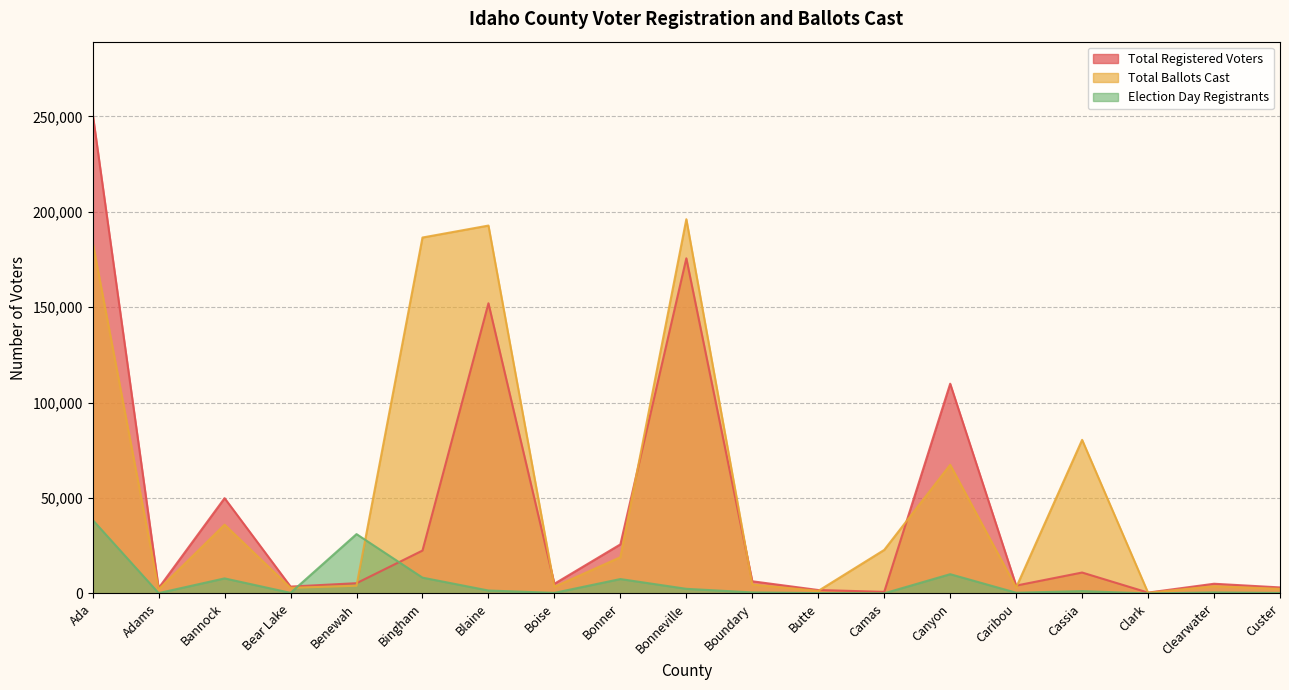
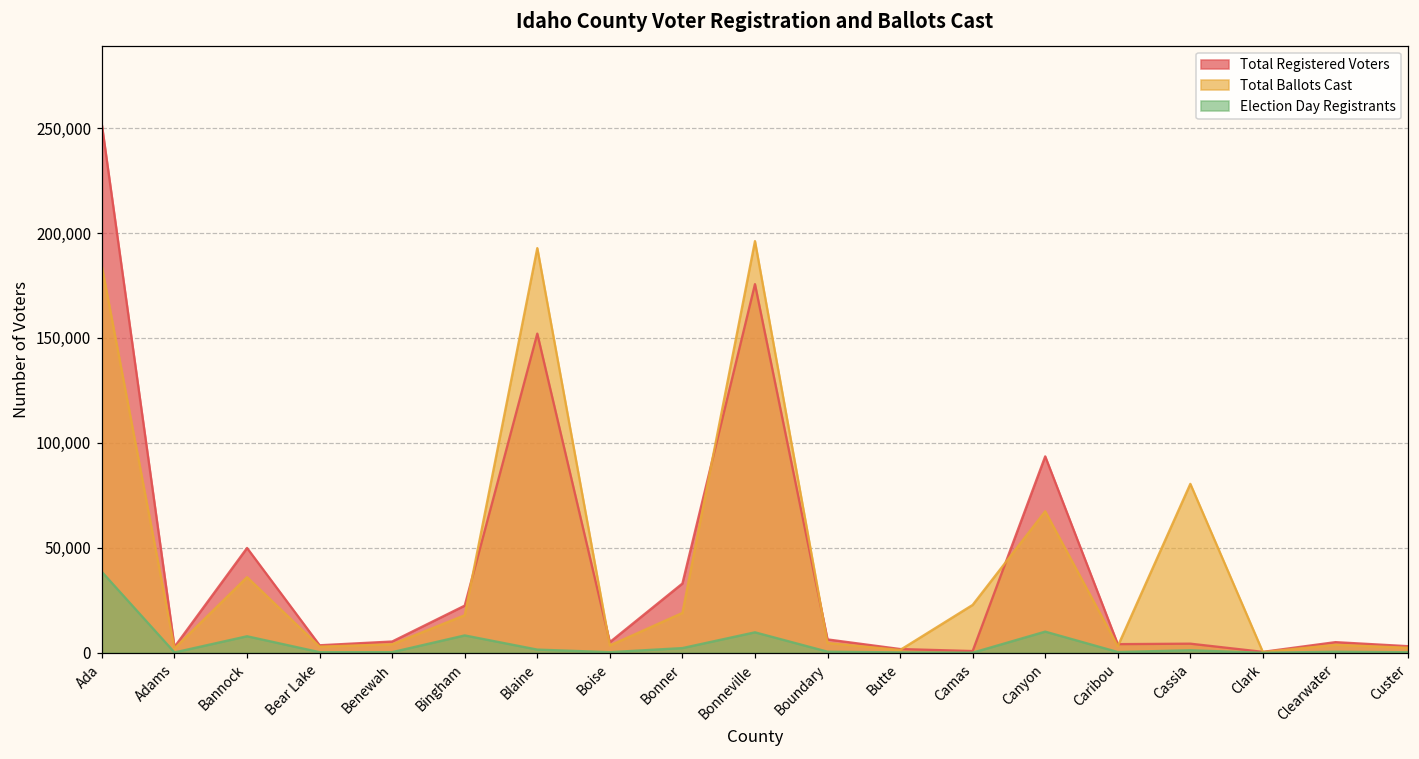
  {
    "Total Registered Voters": {
      "Ada": "251,000",
      "Bannock": "50,000",
      "Bingham": "22,000",
      "Blaine": "152,000",
      "Boise": "5,000",
-     "Bonner": "26,000",
+     "Bonner": "33,000",
      "Bonneville": "176,000",
      "Boundary": "6,000",
-     "Canyon": "110,000",
-     "Cassia": "11,000"
+     "Canyon": "94,000",
+     "Cassia": "4,000"
    },
    "Total Ballots Cast": {
      "Ada": "184,000",
      "Bannock": "36,000",
-     "Bingham": "187,000",
+     "Bingham": "18,000",
      "Blaine": "193,000",
      "Boise": "4,000",
      "Bonner": "19,000",
      "Bonneville": "196,000",
      "Boundary": "5,000",
      "Camas": "23,000",
      "Canyon": "67,000",
      "Cassia": "80,000"
    },
    "Election Day Registrants": {
      "Ada": "39,000",
      "Adams": "0",
      "Bannock": "8,000",
      "Bear Lake": "0",
-     "Benewah": "31,000",
+     "Benewah": "0",
      "Bingham": "8,000",
      "Blaine": "2,000",
      "Boise": "0",
-     "Bonner": "8,000",
-     "Bonneville": "2,000",
+     "Bonner": "2,000",
+     "Bonneville": "10,000",
      "Boundary": "1,000",
      "Canyon": "10,000",
      "Caribou": "0",
      "Cassia": "1,000",
      "Clearwater": "1,000",
      "Custer": "0"
    }
  }
